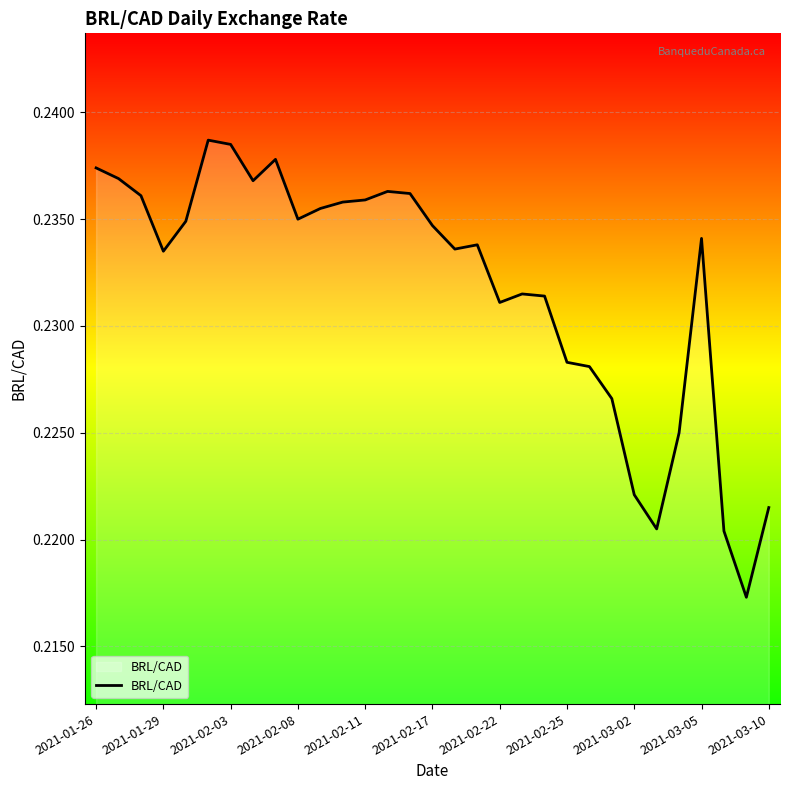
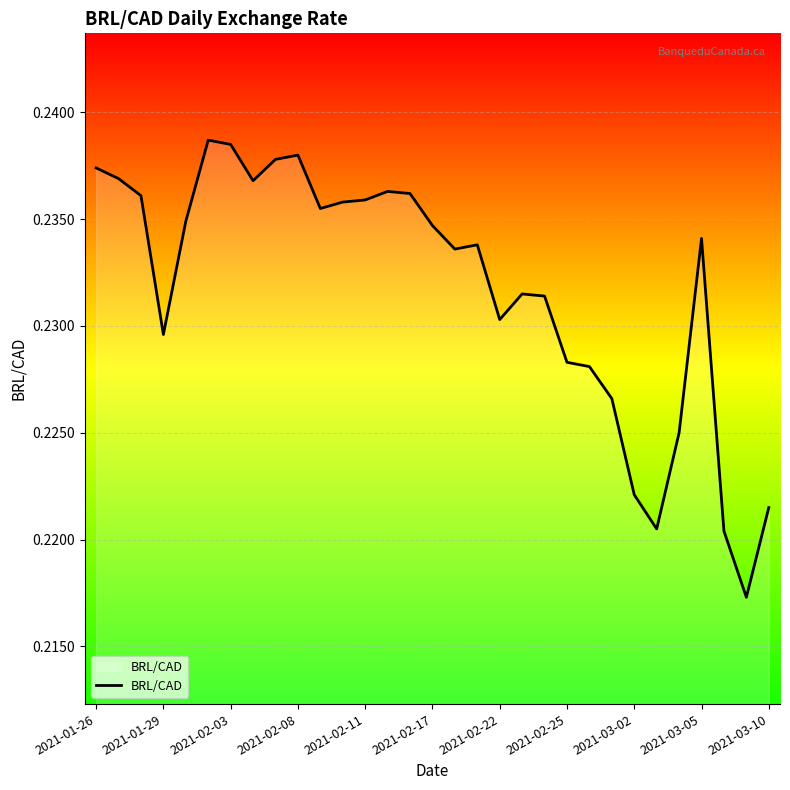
  {
    "2021-01-26": 0.2374,
-   "2021-01-29": 0.2335,
+   "2021-01-29": 0.2296,
    "2021-02-03": 0.2385,
-   "2021-02-08": 0.235,
+   "2021-02-08": 0.238,
    "2021-02-11": 0.2359,
    "2021-02-17": 0.2347,
-   "2021-02-22": 0.2311,
+   "2021-02-22": 0.2303,
    "2021-02-25": 0.2283,
    "2021-03-02": 0.2221,
    "2021-03-05": 0.2341,
    "2021-03-10": 0.2215
  }
